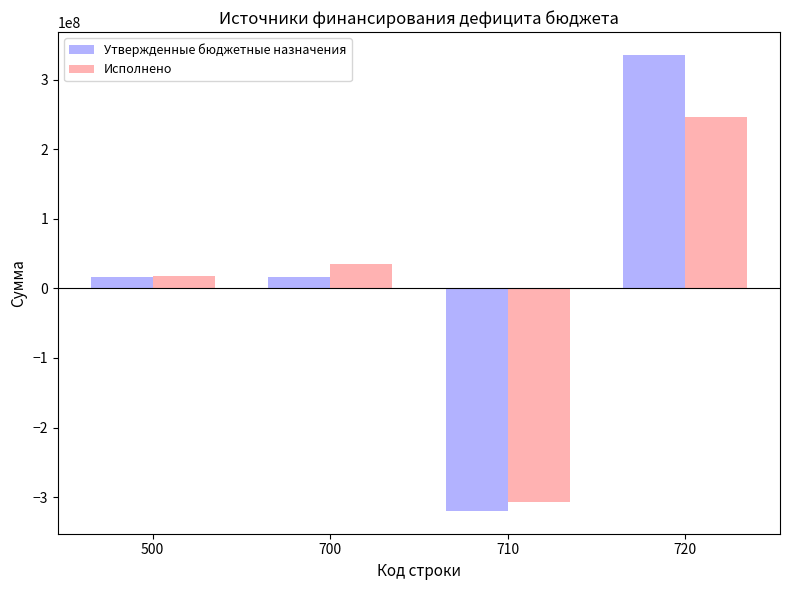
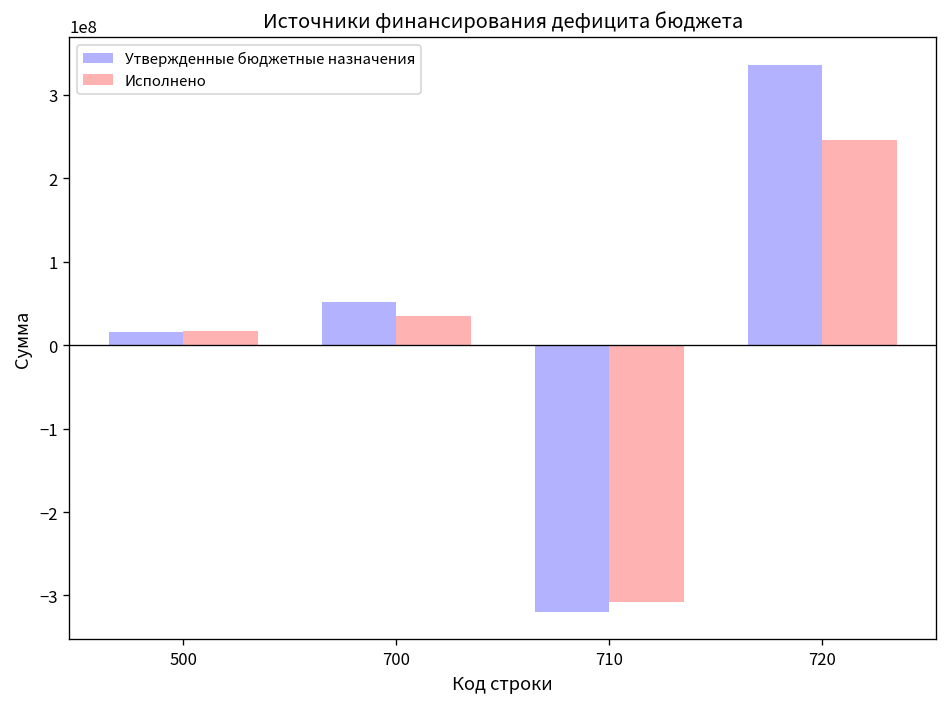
  {
    "Утвержденные бюджетные назначения": {
      "500": 20000000,
-     "700": 20000000,
+     "700": 50000000,
      "710": -320000000,
      "720": 340000000
    },
    "Исполнено": {
      "500": 20000000,
      "700": 40000000,
      "710": -310000000,
      "720": 250000000
    }
  }
